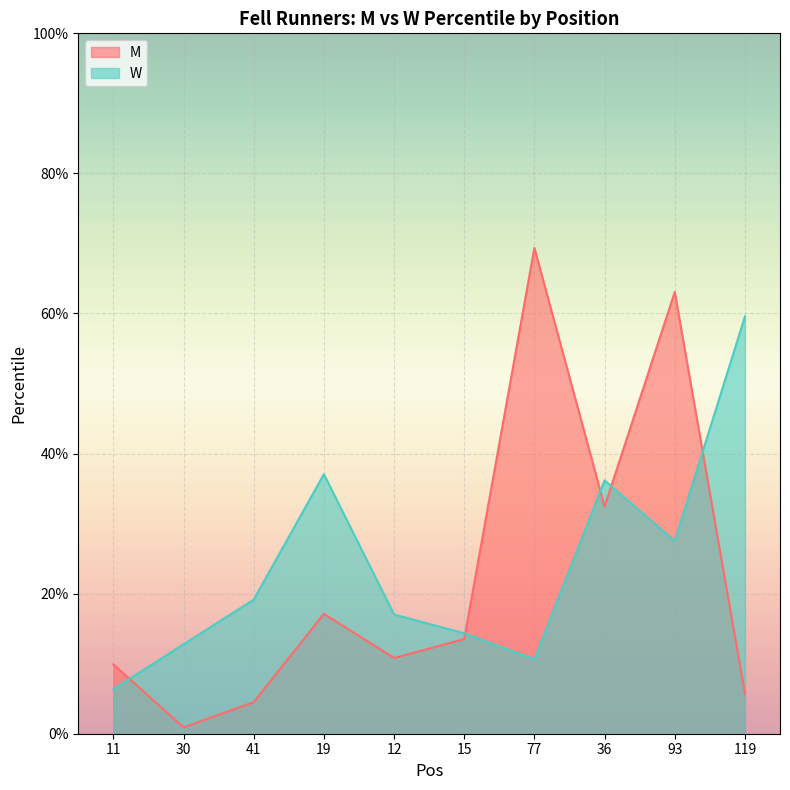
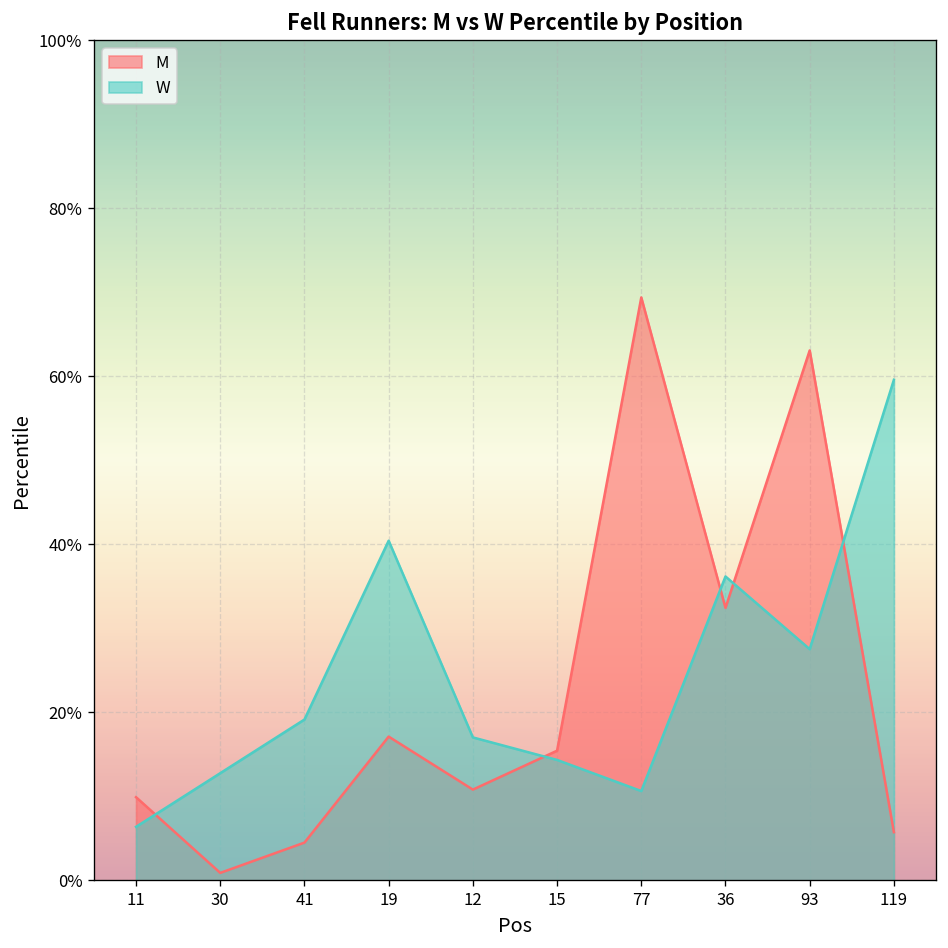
  {
    "M": {
      "11": "10%",
      "30": "1%",
      "41": "5%",
      "19": "17%",
      "12": "11%",
-     "15": "14%",
+     "15": "15%",
      "77": "69%",
      "36": "32%",
      "93": "63%",
      "119": "6%"
    },
    "W": {
      "11": "6%",
      "30": "13%",
      "41": "19%",
-     "19": "37%",
+     "19": "40%",
      "12": "17%",
      "15": "14%",
      "77": "11%",
      "36": "36%",
      "93": "28%",
      "119": "60%"
    }
  }
